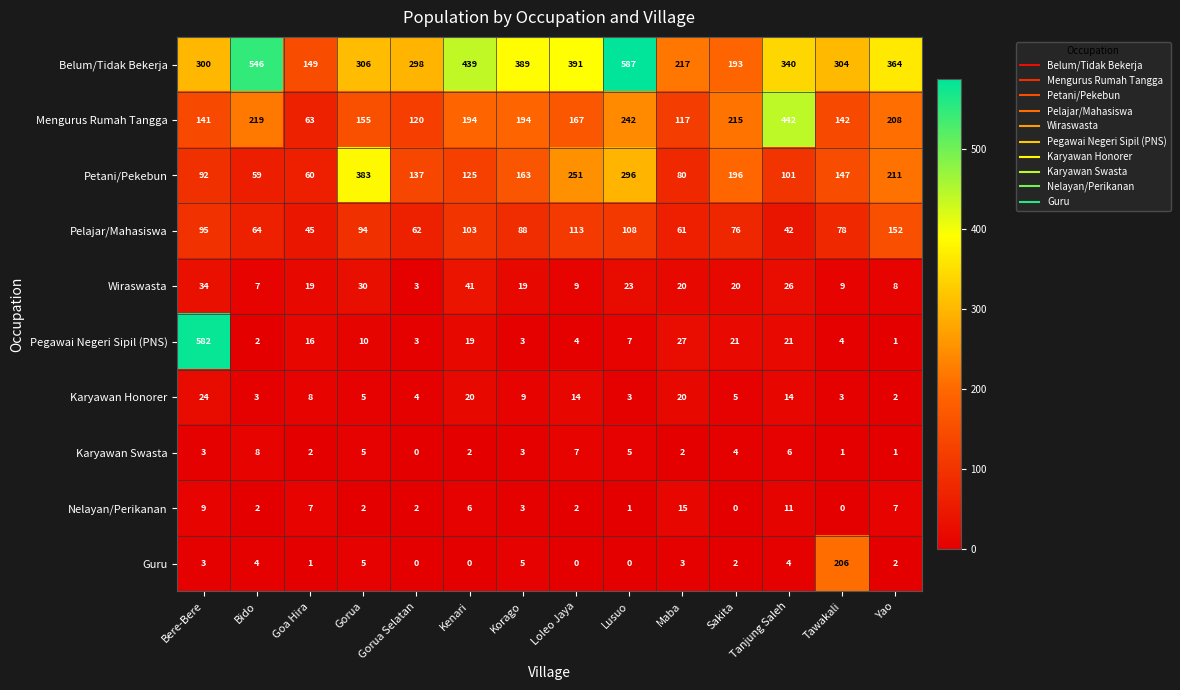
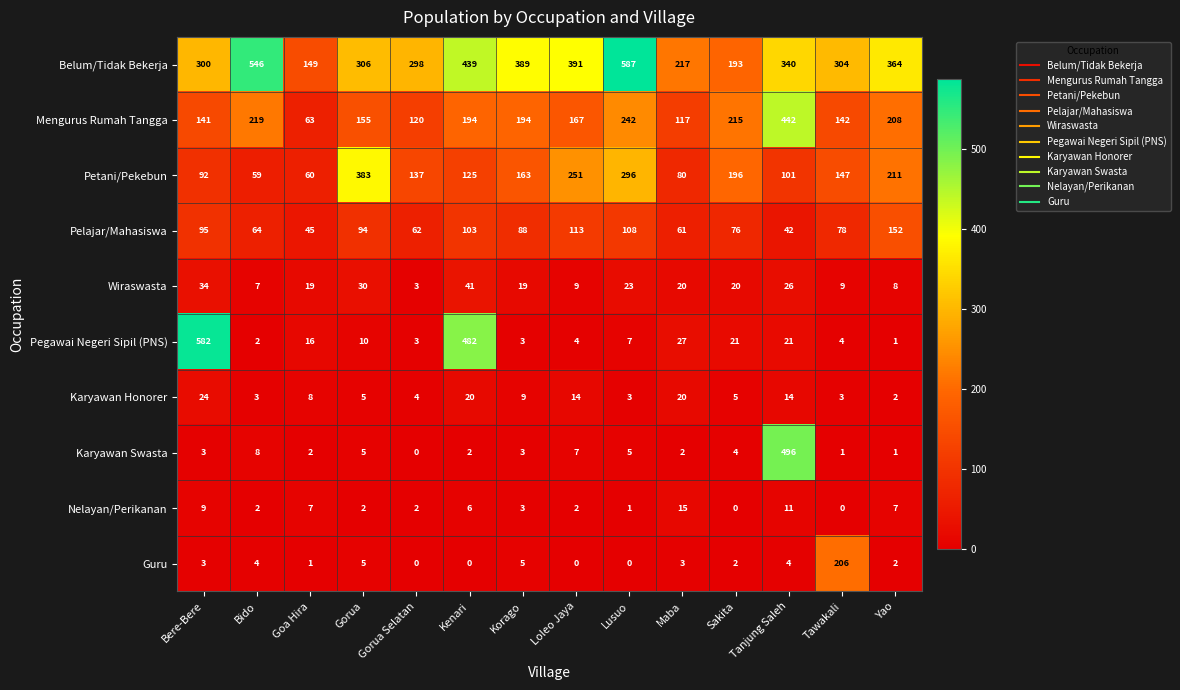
  {
    "Belum/Tidak Bekerja": {
      "Bere-Bere": 300,
      "Bido": 546,
      "Goa Hira": 149,
      "Gorua": 306,
      "Gorua Selatan": 298,
      "Kenari": 439,
      "Korago": 389,
      "Loleo Jaya": 391,
      "Lusuo": 587,
      "Maba": 217,
      "Sakita": 193,
      "Tanjung Saleh": 340,
      "Tawakali": 304,
      "Yao": 364
    },
    "Mengurus Rumah Tangga": {
      "Bere-Bere": 141,
      "Bido": 219,
      "Goa Hira": 63,
      "Gorua": 155,
      "Gorua Selatan": 120,
      "Kenari": 194,
      "Korago": 194,
      "Loleo Jaya": 167,
      "Lusuo": 242,
      "Maba": 117,
      "Sakita": 215,
      "Tanjung Saleh": 442,
      "Tawakali": 142,
      "Yao": 208
    },
    "Petani/Pekebun": {
      "Bere-Bere": 92,
      "Bido": 59,
      "Goa Hira": 60,
      "Gorua": 383,
      "Gorua Selatan": 137,
      "Kenari": 125,
      "Korago": 163,
      "Loleo Jaya": 251,
      "Lusuo": 296,
      "Maba": 80,
      "Sakita": 196,
      "Tanjung Saleh": 101,
      "Tawakali": 147,
      "Yao": 211
    },
    "Pelajar/Mahasiswa": {
      "Bere-Bere": 95,
      "Bido": 64,
      "Goa Hira": 45,
      "Gorua": 94,
      "Gorua Selatan": 62,
      "Kenari": 103,
      "Korago": 88,
      "Loleo Jaya": 113,
      "Lusuo": 108,
      "Maba": 61,
      "Sakita": 76,
      "Tanjung Saleh": 42,
      "Tawakali": 78,
      "Yao": 152
    },
    "Wiraswasta": {
      "Bere-Bere": 34,
      "Bido": 7,
      "Goa Hira": 19,
      "Gorua": 30,
      "Gorua Selatan": 3,
      "Kenari": 41,
      "Korago": 19,
      "Loleo Jaya": 9,
      "Lusuo": 23,
      "Maba": 20,
      "Sakita": 20,
      "Tanjung Saleh": 26,
      "Tawakali": 9,
      "Yao": 8
    },
    "Pegawai Negeri Sipil (PNS)": {
      "Bere-Bere": 582,
      "Bido": 2,
      "Goa Hira": 16,
      "Gorua": 10,
      "Gorua Selatan": 3,
-     "Kenari": 19,
+     "Kenari": 482,
      "Korago": 3,
      "Loleo Jaya": 4,
      "Lusuo": 7,
      "Maba": 27,
      "Sakita": 21,
      "Tanjung Saleh": 21,
      "Tawakali": 4,
      "Yao": 1
    },
    "Karyawan Honorer": {
      "Bere-Bere": 24,
      "Bido": 3,
      "Goa Hira": 8,
      "Gorua": 5,
      "Gorua Selatan": 4,
      "Kenari": 20,
      "Korago": 9,
      "Loleo Jaya": 14,
      "Lusuo": 3,
      "Maba": 20,
      "Sakita": 5,
      "Tanjung Saleh": 14,
      "Tawakali": 3,
      "Yao": 2
    },
    "Karyawan Swasta": {
      "Bere-Bere": 3,
      "Bido": 8,
      "Goa Hira": 2,
      "Gorua": 5,
      "Gorua Selatan": 0,
      "Kenari": 2,
      "Korago": 3,
      "Loleo Jaya": 7,
      "Lusuo": 5,
      "Maba": 2,
      "Sakita": 4,
-     "Tanjung Saleh": 6,
+     "Tanjung Saleh": 496,
      "Tawakali": 1,
      "Yao": 1
    },
    "Nelayan/Perikanan": {
      "Bere-Bere": 9,
      "Bido": 2,
      "Goa Hira": 7,
      "Gorua": 2,
      "Gorua Selatan": 2,
      "Kenari": 6,
      "Korago": 3,
      "Loleo Jaya": 2,
      "Lusuo": 1,
      "Maba": 15,
      "Sakita": 0,
      "Tanjung Saleh": 11,
      "Tawakali": 0,
      "Yao": 7
    },
    "Guru": {
      "Bere-Bere": 3,
      "Bido": 4,
      "Goa Hira": 1,
      "Gorua": 5,
      "Gorua Selatan": 0,
      "Kenari": 0,
      "Korago": 5,
      "Loleo Jaya": 0,
      "Lusuo": 0,
      "Maba": 3,
      "Sakita": 2,
      "Tanjung Saleh": 4,
      "Tawakali": 206,
      "Yao": 2
    }
  }
